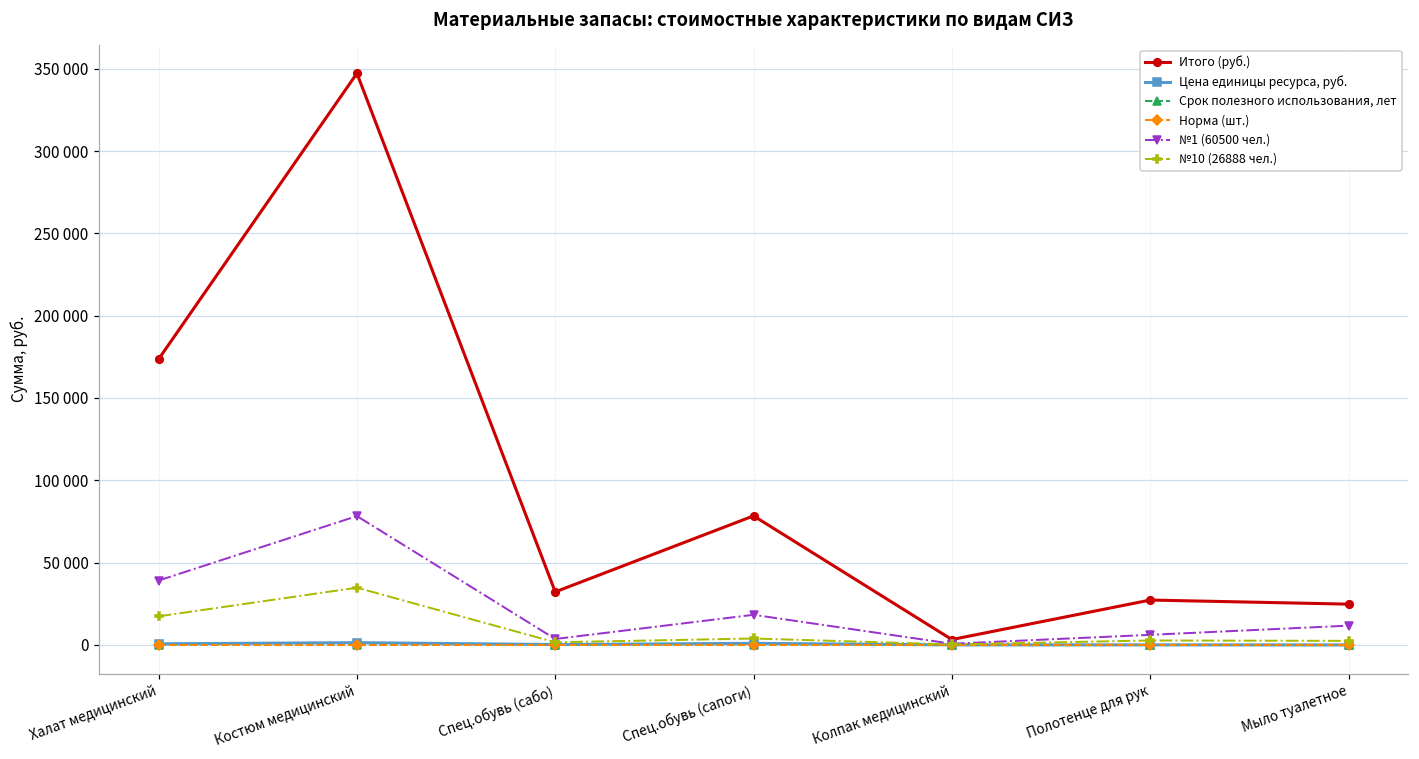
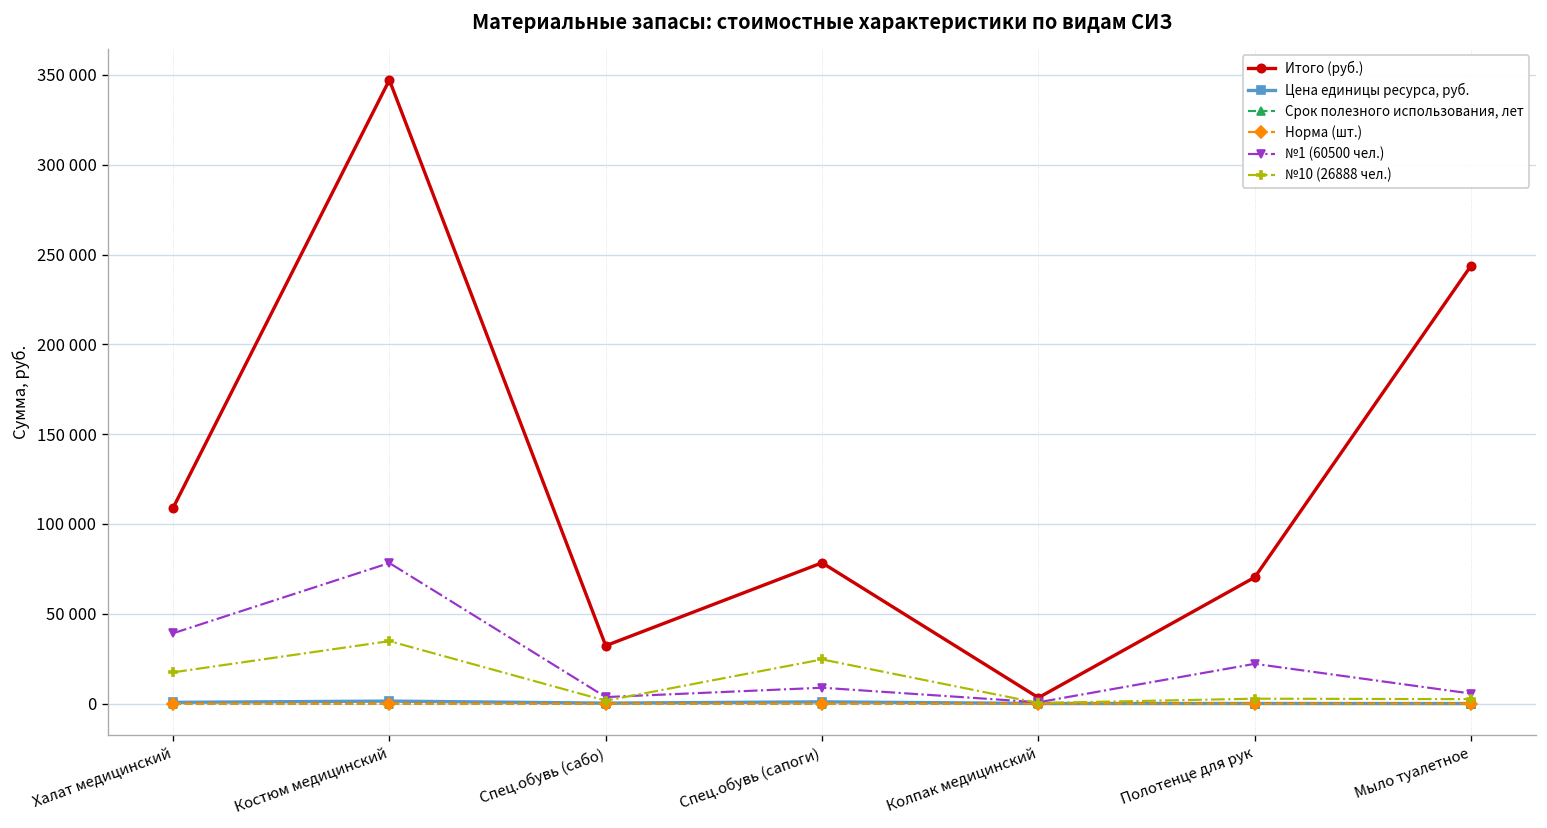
  {
    "Итого (руб.)": {
-     "Халат медицинский": 174000,
+     "Халат медицинский": 109000,
      "Костюм медицинский": 347000,
      "Спец.обувь (сабо)": 32000,
      "Спец.обувь (сапоги)": 78000,
      "Колпак медицинский": 3000,
-     "Полотенце для рук": 27000,
-     "Мыло туалетное": 25000
+     "Полотенце для рук": 70000,
+     "Мыло туалетное": 244000
    },
    "№1 (60500 чел.)": {
      "Халат медицинский": 39000,
      "Костюм медицинский": 78000,
      "Спец.обувь (сабо)": 4000,
-     "Спец.обувь (сапоги)": 18000,
-     "Полотенце для рук": 6000,
-     "Мыло туалетное": 12000
+     "Спец.обувь (сапоги)": 9000,
+     "Полотенце для рук": 22000,
+     "Мыло туалетное": 6000
    },
    "№10 (26888 чел.)": {
      "Халат медицинский": 17000,
      "Костюм медицинский": 35000,
-     "Спец.обувь (сапоги)": 4000,
+     "Спец.обувь (сапоги)": 25000,
      "Полотенце для рук": 3000,
      "Мыло туалетное": 2000
    }
  }
